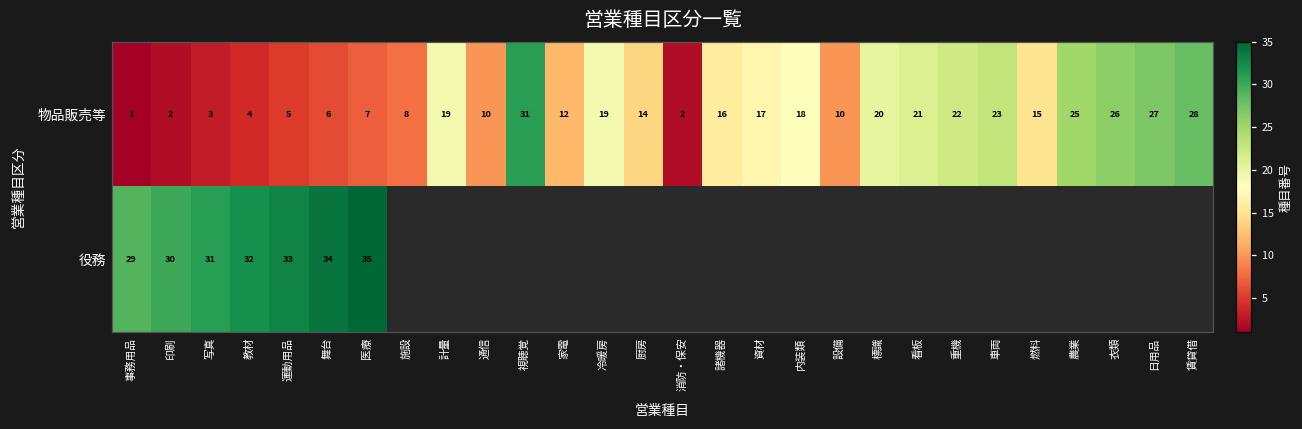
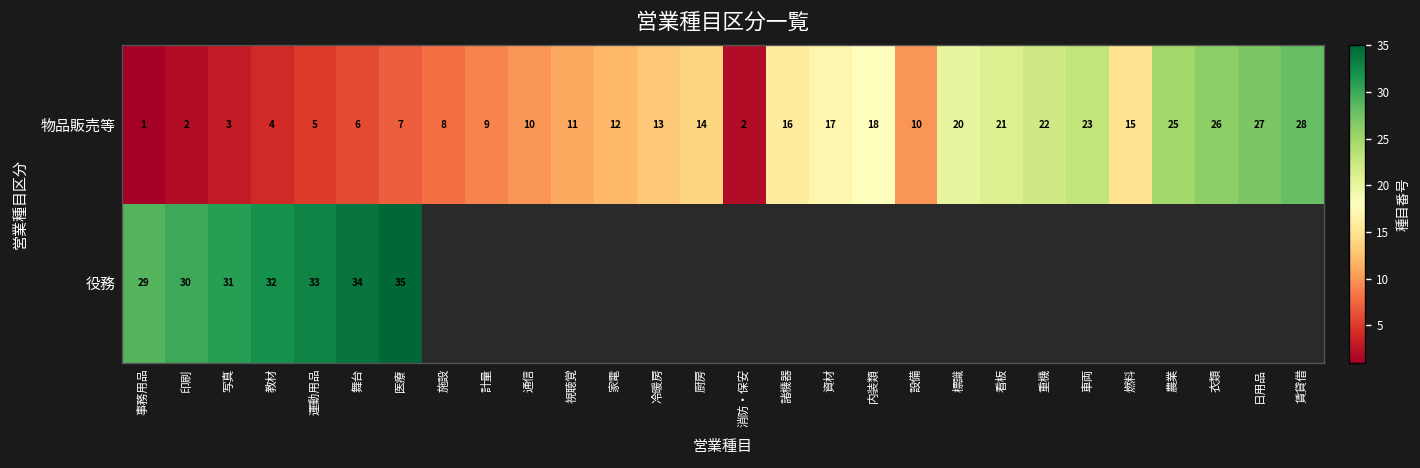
  {
    "物品販売等": {
      "事務用品": 1,
      "印刷": 2,
      "写真": 3,
      "教材": 4,
      "運動用品": 5,
      "舞台": 6,
      "医療": 7,
      "施設": 8,
-     "計量": 19,
+     "計量": 9,
      "通信": 10,
-     "視聴覚": 31,
+     "視聴覚": 11,
      "家電": 12,
-     "冷暖房": 19,
+     "冷暖房": 13,
      "厨房": 14,
      "消防・保安": 2,
      "諸機器": 16,
      "資材": 17,
      "内装類": 18,
      "設備": 10,
      "標識": 20,
      "看板": 21,
      "重機": 22,
      "車両": 23,
      "燃料": 15,
      "農業": 25,
      "衣類": 26,
      "日用品": 27,
      "賃貸借": 28
    },
    "役務": {
      "事務用品": 29,
      "印刷": 30,
      "写真": 31,
      "教材": 32,
      "運動用品": 33,
      "舞台": 34,
      "医療": 35
    }
  }
